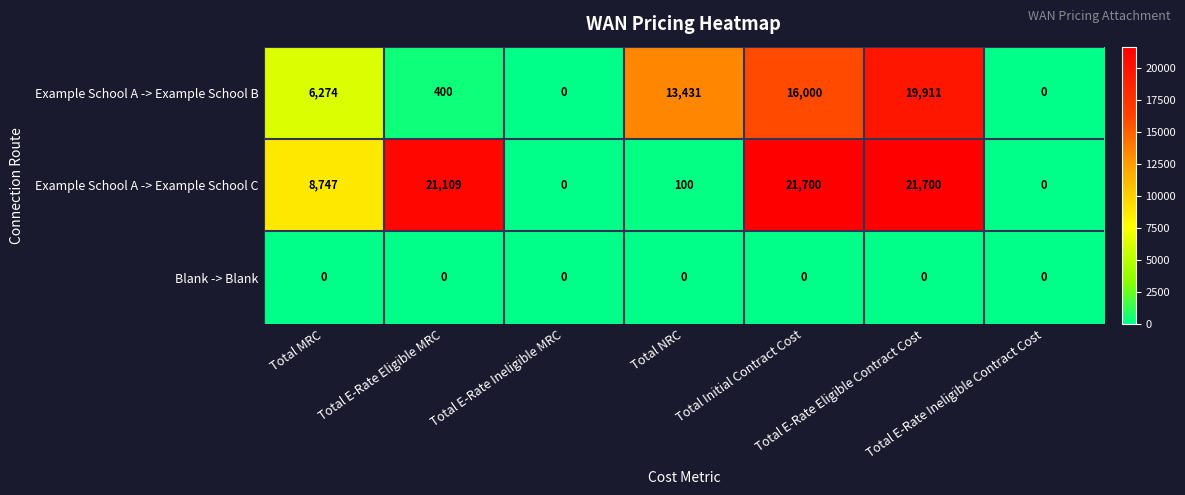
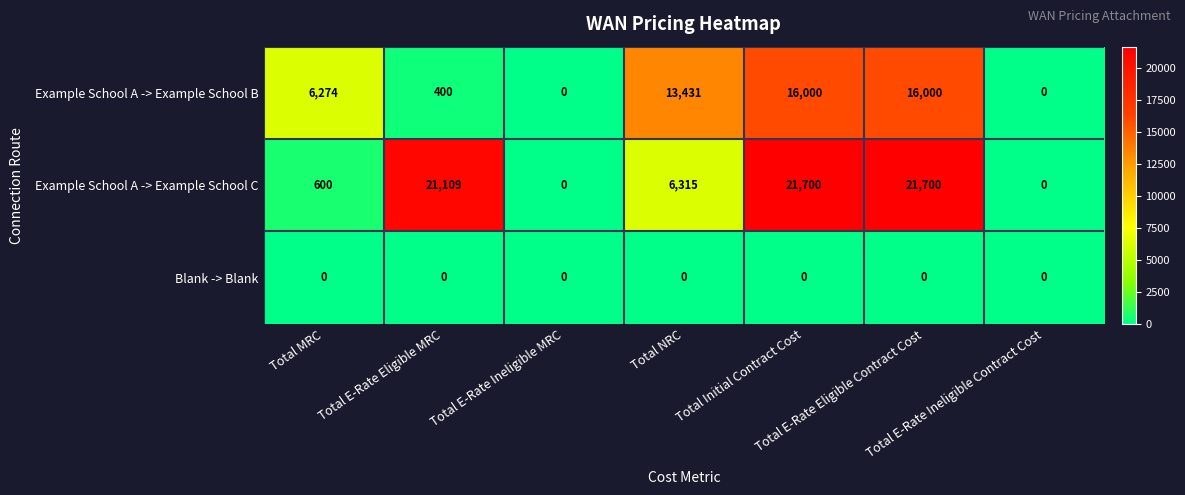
  {
    "Example School A -> Example School B": {
      "Total MRC": "6,274",
      "Total E-Rate Eligible MRC": "400",
      "Total E-Rate Ineligible MRC": "0",
      "Total NRC": "13,431",
      "Total Initial Contract Cost": "16,000",
-     "Total E-Rate Eligible Contract Cost": "19,911",
+     "Total E-Rate Eligible Contract Cost": "16,000",
      "Total E-Rate Ineligible Contract Cost": "0"
    },
    "Example School A -> Example School C": {
-     "Total MRC": "8,747",
+     "Total MRC": "600",
      "Total E-Rate Eligible MRC": "21,109",
      "Total E-Rate Ineligible MRC": "0",
-     "Total NRC": "100",
+     "Total NRC": "6,315",
      "Total Initial Contract Cost": "21,700",
      "Total E-Rate Eligible Contract Cost": "21,700",
      "Total E-Rate Ineligible Contract Cost": "0"
    },
    "Blank -> Blank": {
      "Total MRC": "0",
      "Total E-Rate Eligible MRC": "0",
      "Total E-Rate Ineligible MRC": "0",
      "Total NRC": "0",
      "Total Initial Contract Cost": "0",
      "Total E-Rate Eligible Contract Cost": "0",
      "Total E-Rate Ineligible Contract Cost": "0"
    }
  }
